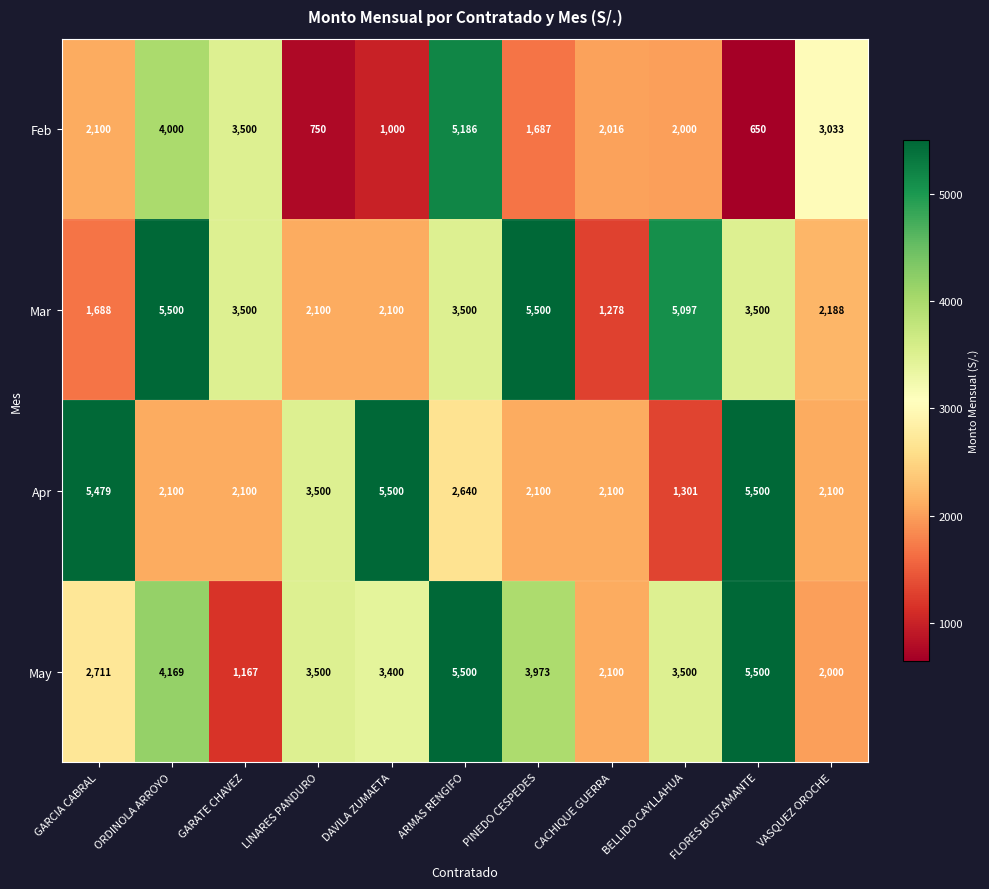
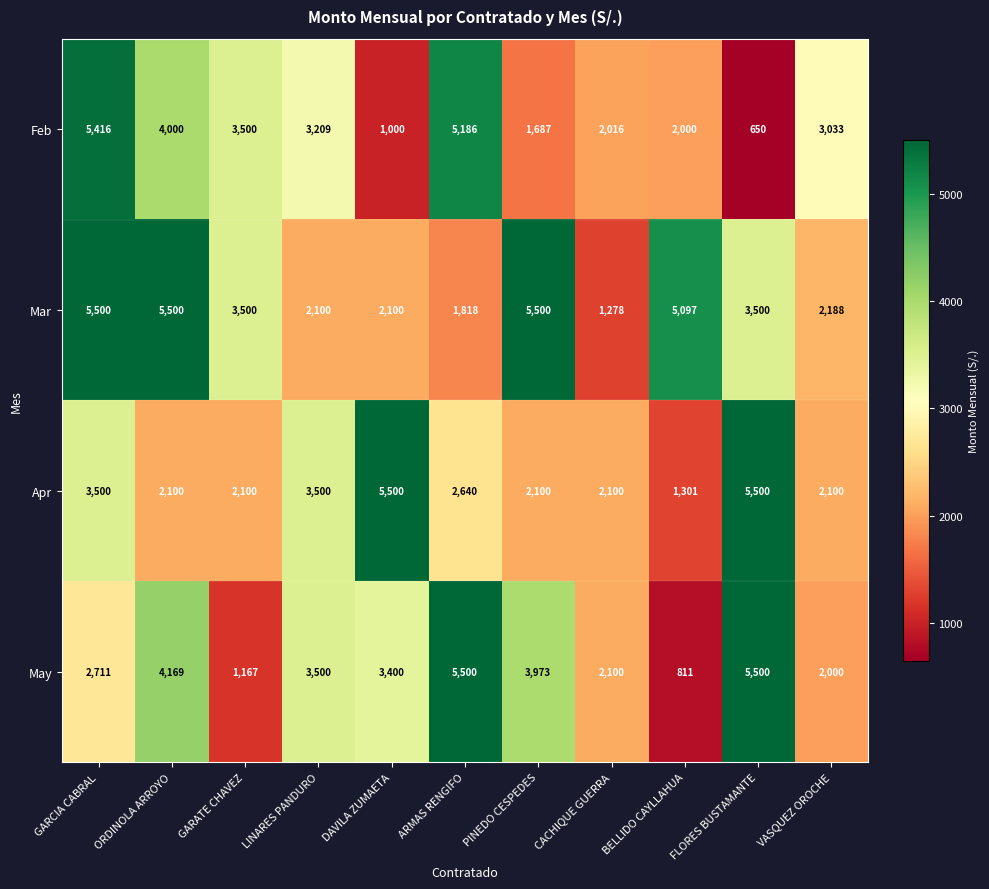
  {
    "Feb": {
-     "GARCIA CABRAL": "2,100",
+     "GARCIA CABRAL": "5,416",
      "ORDINOLA ARROYO": "4,000",
      "GARATE CHAVEZ": "3,500",
-     "LINARES PANDURO": "750",
+     "LINARES PANDURO": "3,209",
      "DAVILA ZUMAETA": "1,000",
      "ARMAS RENGIFO": "5,186",
      "PINEDO CESPEDES": "1,687",
      "CACHIQUE GUERRA": "2,016",
      "BELLIDO CAYLLAHUA": "2,000",
      "FLORES BUSTAMANTE": "650",
      "VASQUEZ OROCHE": "3,033"
    },
    "Mar": {
-     "GARCIA CABRAL": "1,688",
+     "GARCIA CABRAL": "5,500",
      "ORDINOLA ARROYO": "5,500",
      "GARATE CHAVEZ": "3,500",
      "LINARES PANDURO": "2,100",
      "DAVILA ZUMAETA": "2,100",
-     "ARMAS RENGIFO": "3,500",
+     "ARMAS RENGIFO": "1,818",
      "PINEDO CESPEDES": "5,500",
      "CACHIQUE GUERRA": "1,278",
      "BELLIDO CAYLLAHUA": "5,097",
      "FLORES BUSTAMANTE": "3,500",
      "VASQUEZ OROCHE": "2,188"
    },
    "Apr": {
-     "GARCIA CABRAL": "5,479",
+     "GARCIA CABRAL": "3,500",
      "ORDINOLA ARROYO": "2,100",
      "GARATE CHAVEZ": "2,100",
      "LINARES PANDURO": "3,500",
      "DAVILA ZUMAETA": "5,500",
      "ARMAS RENGIFO": "2,640",
      "PINEDO CESPEDES": "2,100",
      "CACHIQUE GUERRA": "2,100",
      "BELLIDO CAYLLAHUA": "1,301",
      "FLORES BUSTAMANTE": "5,500",
      "VASQUEZ OROCHE": "2,100"
    },
    "May": {
      "GARCIA CABRAL": "2,711",
      "ORDINOLA ARROYO": "4,169",
      "GARATE CHAVEZ": "1,167",
      "LINARES PANDURO": "3,500",
      "DAVILA ZUMAETA": "3,400",
      "ARMAS RENGIFO": "5,500",
      "PINEDO CESPEDES": "3,973",
      "CACHIQUE GUERRA": "2,100",
-     "BELLIDO CAYLLAHUA": "3,500",
+     "BELLIDO CAYLLAHUA": "811",
      "FLORES BUSTAMANTE": "5,500",
      "VASQUEZ OROCHE": "2,000"
    }
  }
